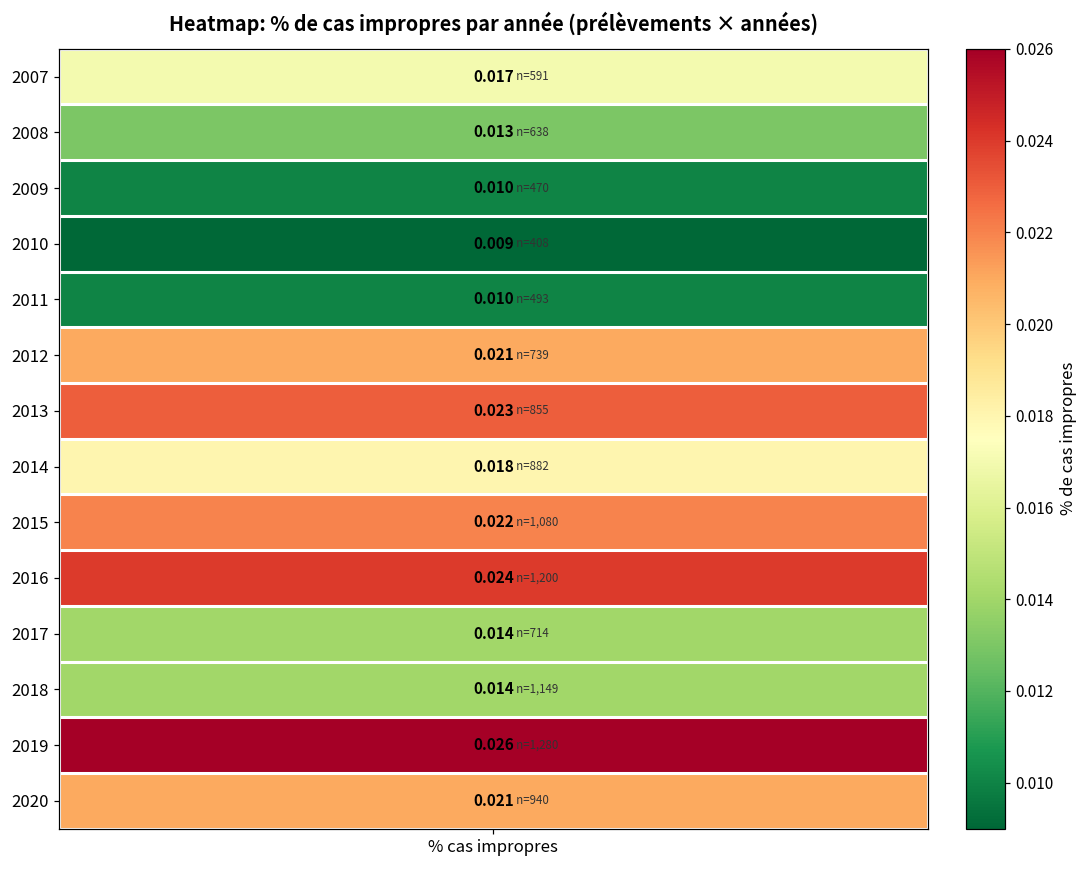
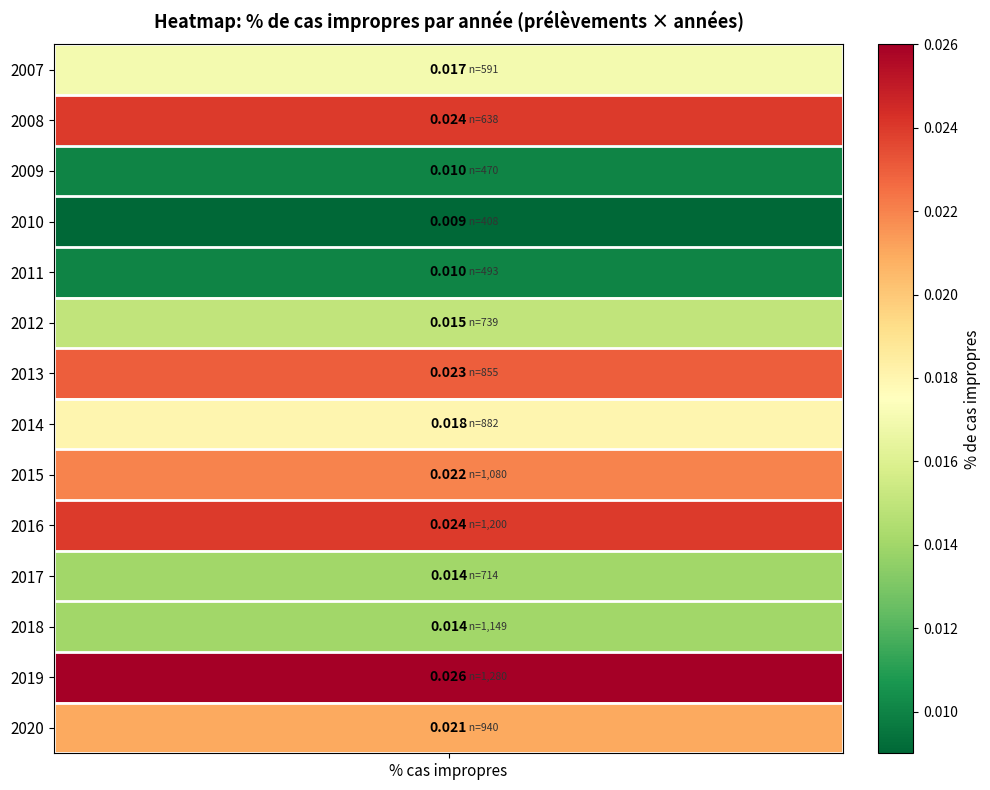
  {
    "2008": {
-     "% cas impropres": 0.013
+     "% cas impropres": 0.024
    },
    "2012": {
-     "% cas impropres": 0.021
+     "% cas impropres": 0.015
    }
  }
